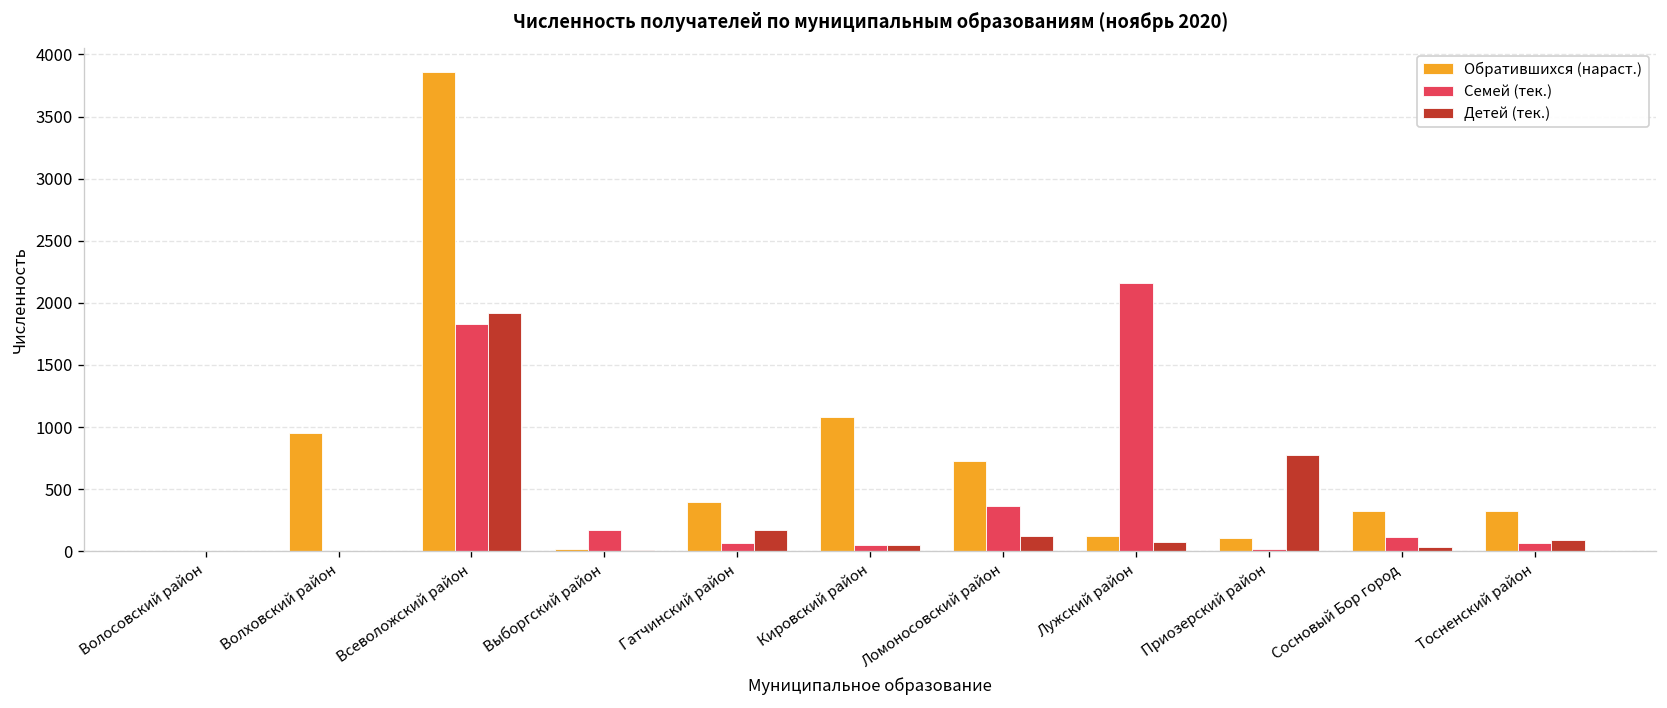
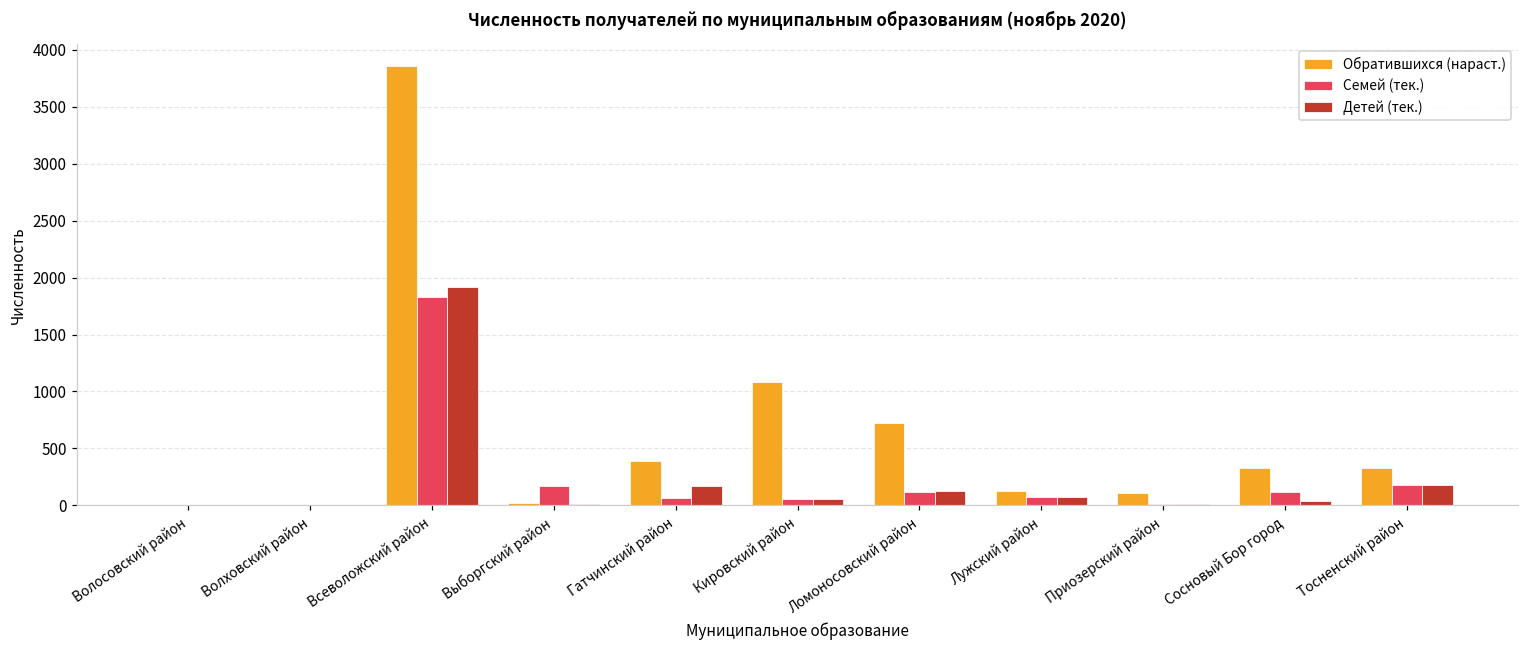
  {
    "Обратившихся (нараст.)": {
-     "Волховский район": 950,
+     "Волховский район": 0,
      "Всеволожский район": 3860,
      "Гатчинский район": 390,
      "Кировский район": 1080,
      "Ломоносовский район": 720,
      "Лужский район": 120,
      "Приозерский район": 110,
      "Сосновый Бор город": 330,
      "Тосненский район": 330
    },
    "Семей (тек.)": {
      "Всеволожский район": 1830,
      "Выборгский район": 170,
      "Гатчинский район": 70,
      "Кировский район": 50,
-     "Ломоносовский район": 370,
-     "Лужский район": 2160,
+     "Ломоносовский район": 110,
+     "Лужский район": 70,
      "Сосновый Бор город": 120,
-     "Тосненский район": 70
+     "Тосненский район": 170
    },
    "Детей (тек.)": {
      "Всеволожский район": 1920,
      "Гатчинский район": 170,
      "Кировский район": 50,
      "Ломоносовский район": 120,
      "Лужский район": 70,
-     "Приозерский район": 780,
+     "Приозерский район": 20,
      "Сосновый Бор город": 40,
-     "Тосненский район": 90
+     "Тосненский район": 180
    }
  }
